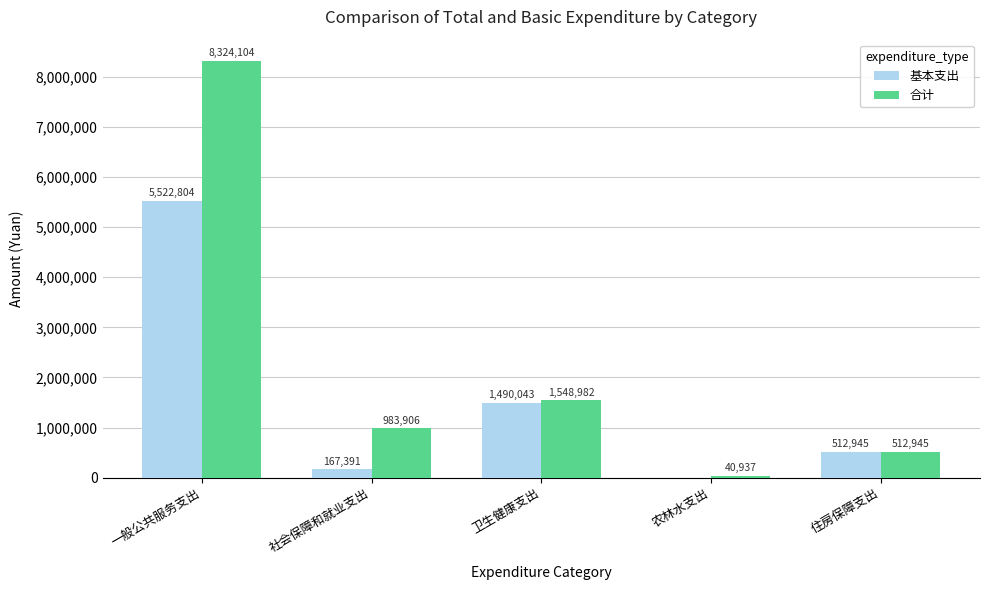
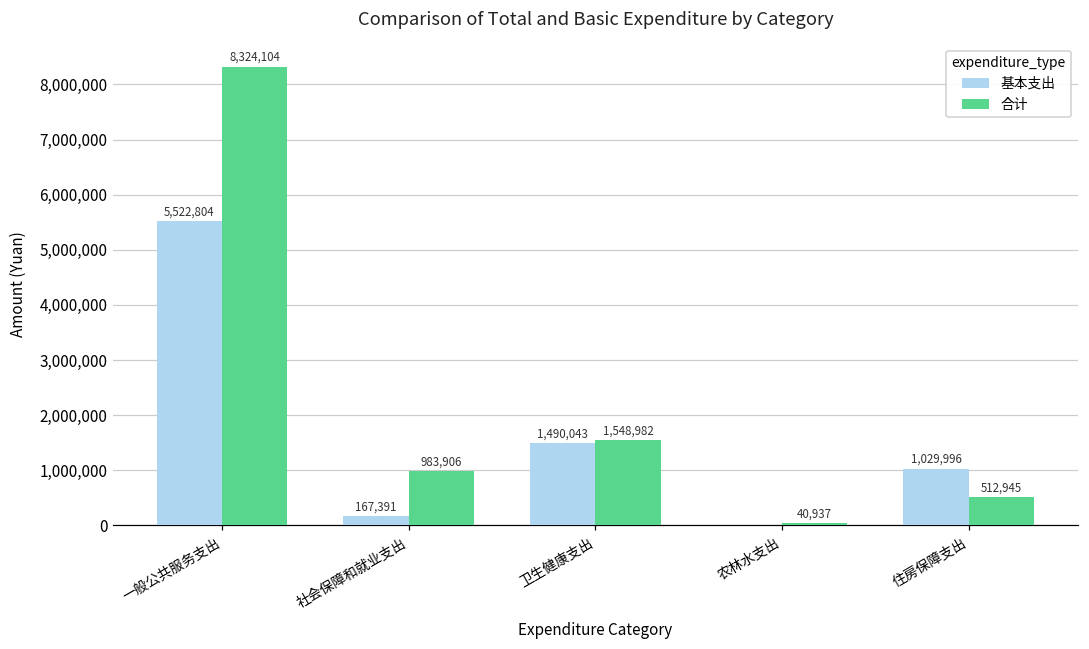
  {
    "基本支出": {
      "一般公共服务支出": "5,522,804",
      "卫生健康支出": "1,490,043",
-     "住房保障支出": "512,945"
+     "住房保障支出": "1,029,996"
    },
    "合计": {
      "一般公共服务支出": "8,324,104",
      "农林水支出": "40,937",
      "住房保障支出": "512,945"
    }
  }
